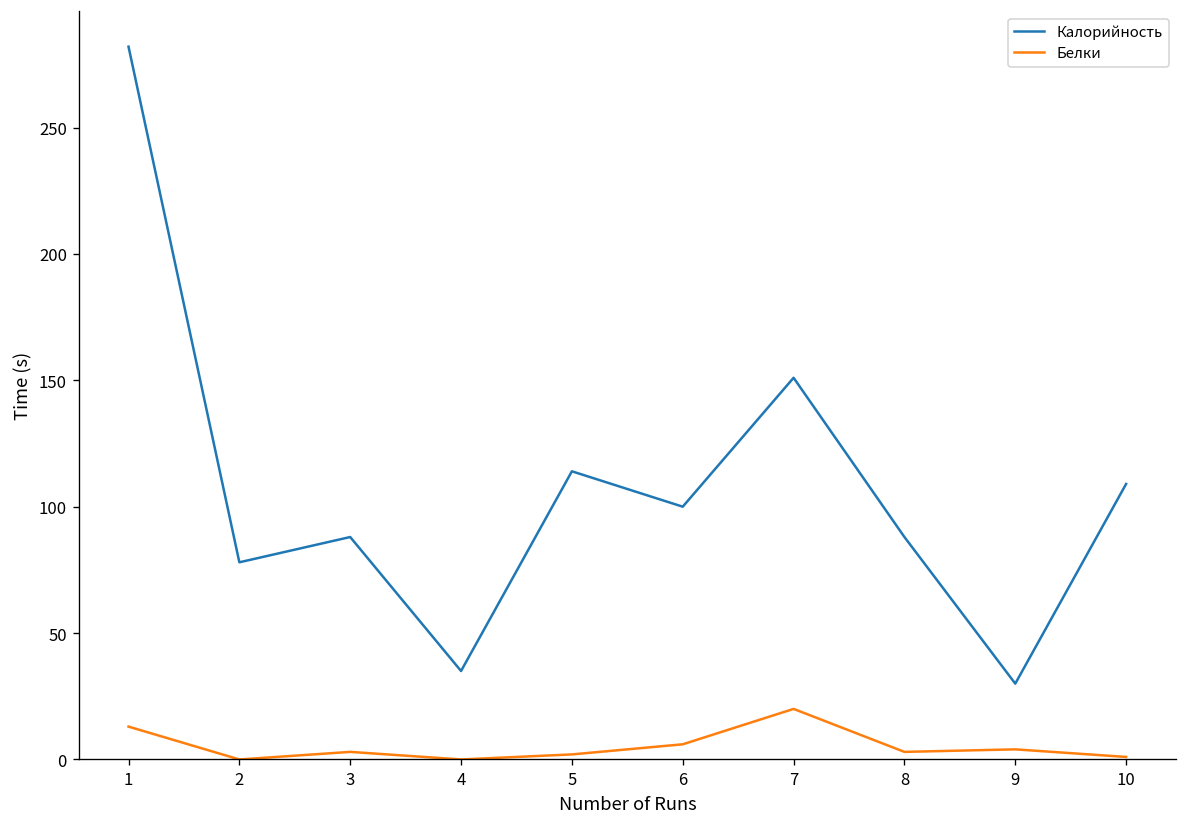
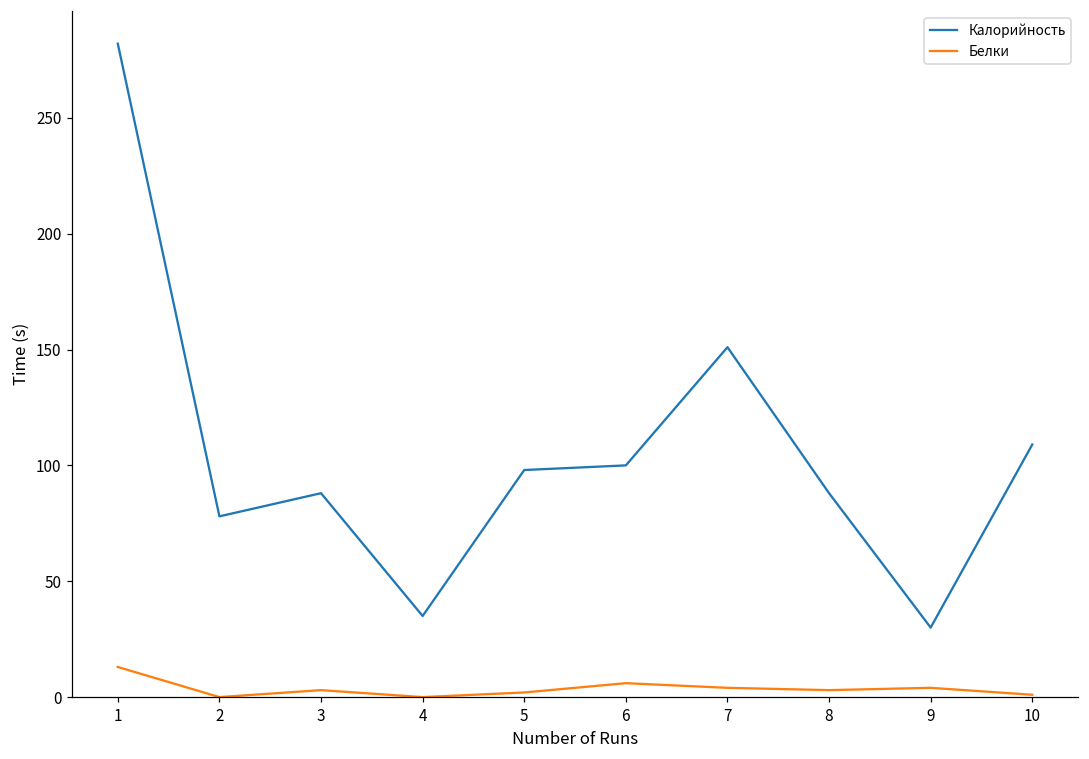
  {
    "Калорийность": {
      "1": 282,
      "2": 78,
      "3": 88,
      "4": 35,
-     "5": 114,
+     "5": 98,
      "6": 100,
      "7": 151,
      "8": 88,
      "9": 30,
      "10": 109
    },
    "Белки": {
      "1": 13,
      "2": 0,
      "3": 3,
      "4": 0,
      "5": 2,
      "6": 6,
-     "7": 20,
+     "7": 4,
      "8": 3,
      "9": 4,
      "10": 1
    }
  }
